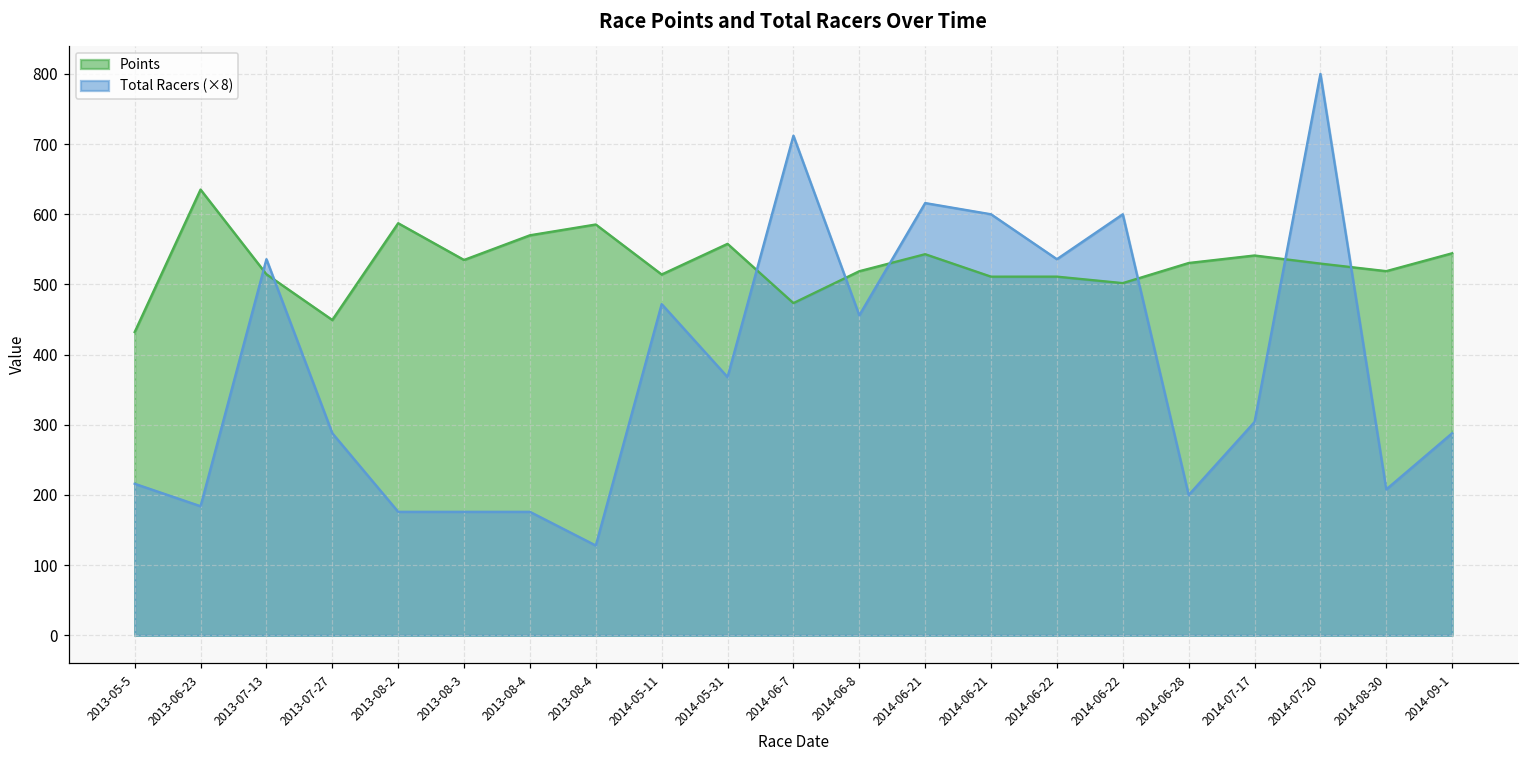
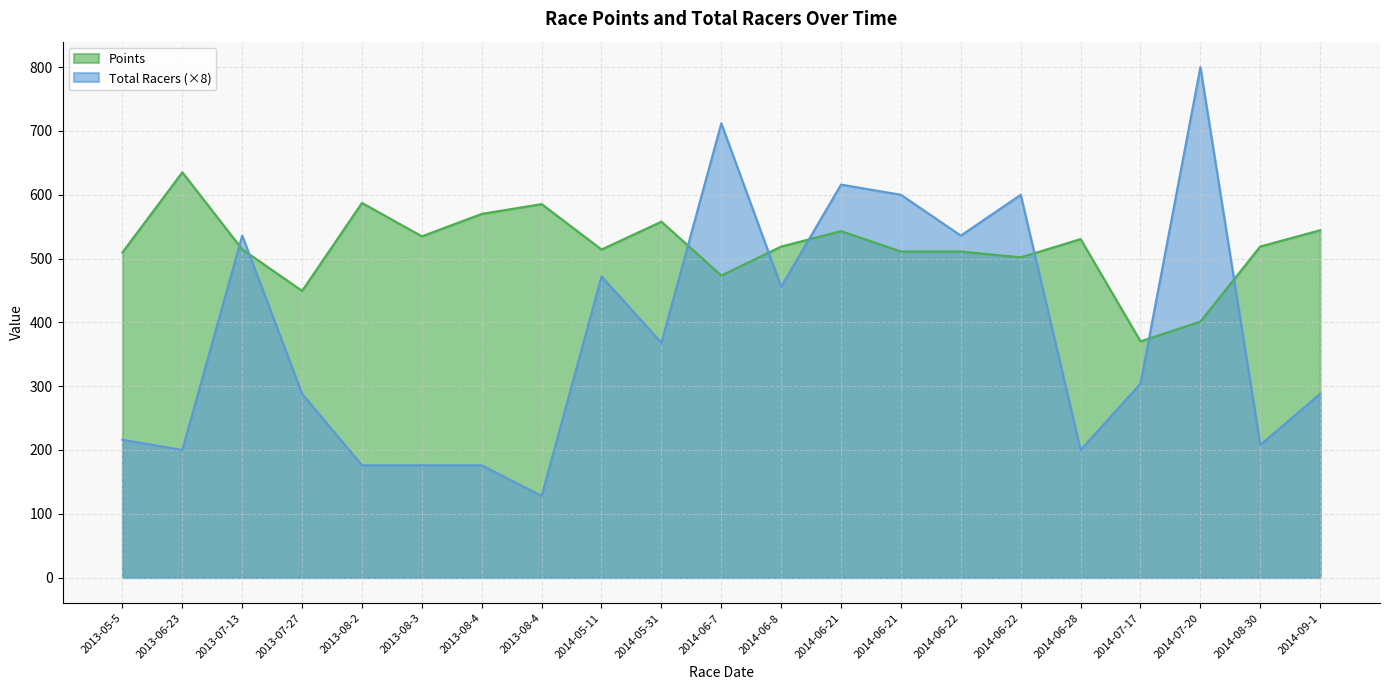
  {
    "Points": {
-     "2013-05-5": 430,
+     "2013-05-5": 510,
      "2013-06-23": 640,
      "2013-07-13": 510,
      "2013-07-27": 450,
      "2013-08-2": 590,
      "2013-08-3": 530,
      "2014-05-11": 510,
      "2014-05-31": 560,
      "2014-06-7": 470,
      "2014-06-8": 520,
      "2014-06-28": 530,
-     "2014-07-17": 540,
-     "2014-07-20": 530,
+     "2014-07-17": 370,
+     "2014-07-20": 400,
      "2014-08-30": 520,
      "2014-09-1": 540
    },
    "Total Racers (×8)": {
      "2013-05-5": 220,
-     "2013-06-23": 180,
+     "2013-06-23": 200,
      "2013-07-13": 540,
      "2013-07-27": 290,
      "2013-08-2": 180,
      "2013-08-3": 180,
      "2014-05-11": 470,
      "2014-05-31": 370,
      "2014-06-7": 710,
      "2014-06-8": 460,
      "2014-06-28": 200,
      "2014-07-17": 300,
      "2014-07-20": 800,
      "2014-08-30": 210,
      "2014-09-1": 290
    }
  }
